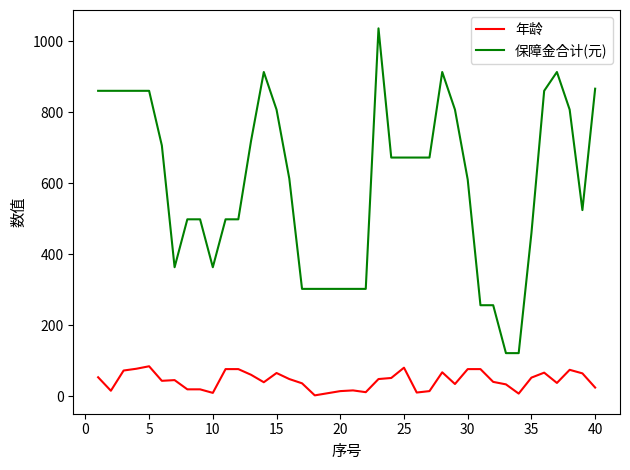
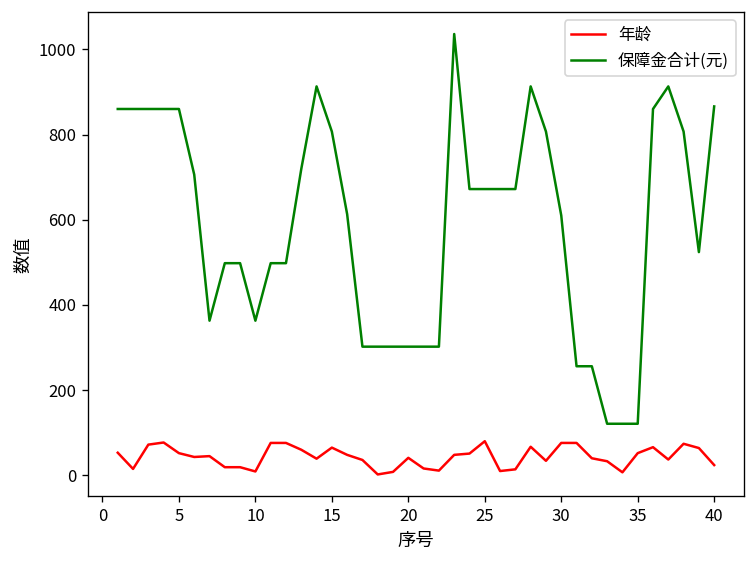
  {
    "年龄": {
-     "5": 80,
+     "5": 50,
      "10": 10,
      "15": 70,
-     "20": 10,
+     "20": 40,
      "25": 80,
      "30": 80,
      "35": 50,
      "40": 20
    },
    "保障金合计(元)": {
      "5": 860,
      "10": 360,
      "15": 810,
      "20": 300,
      "25": 670,
      "30": 610,
-     "35": 460,
+     "35": 120,
      "40": 870
    }
  }
